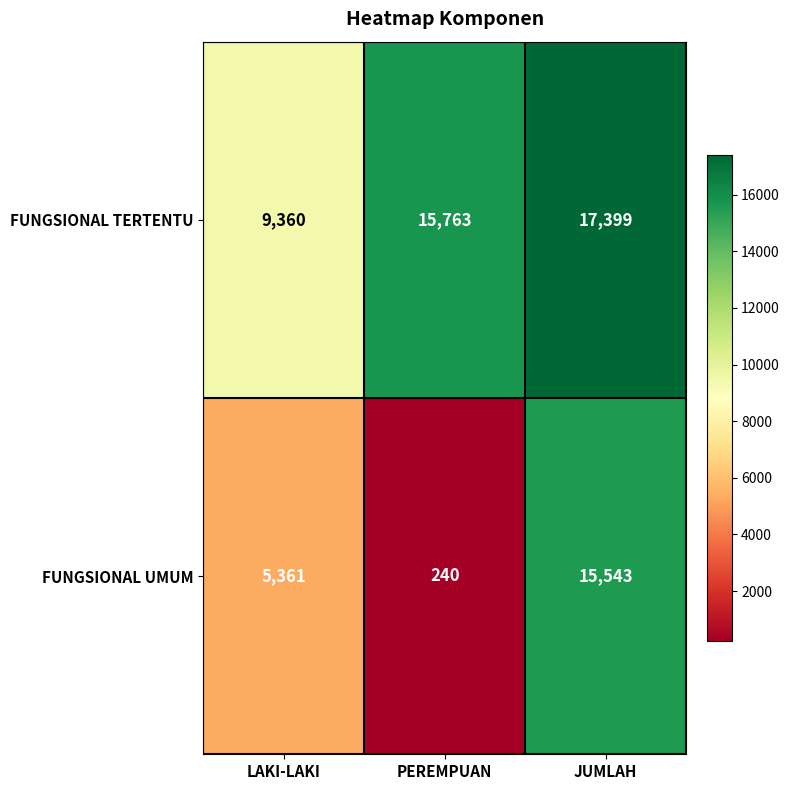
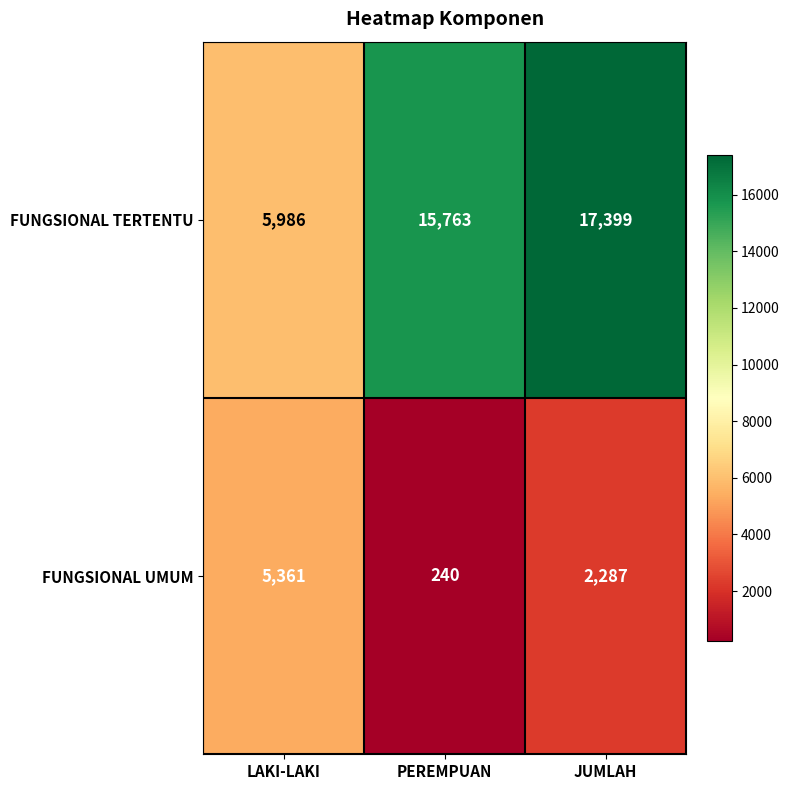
  {
    "FUNGSIONAL TERTENTU": {
-     "LAKI-LAKI": "9,360",
+     "LAKI-LAKI": "5,986",
      "PEREMPUAN": "15,763",
      "JUMLAH": "17,399"
    },
    "FUNGSIONAL UMUM": {
      "LAKI-LAKI": "5,361",
      "PEREMPUAN": "240",
-     "JUMLAH": "15,543"
+     "JUMLAH": "2,287"
    }
  }
